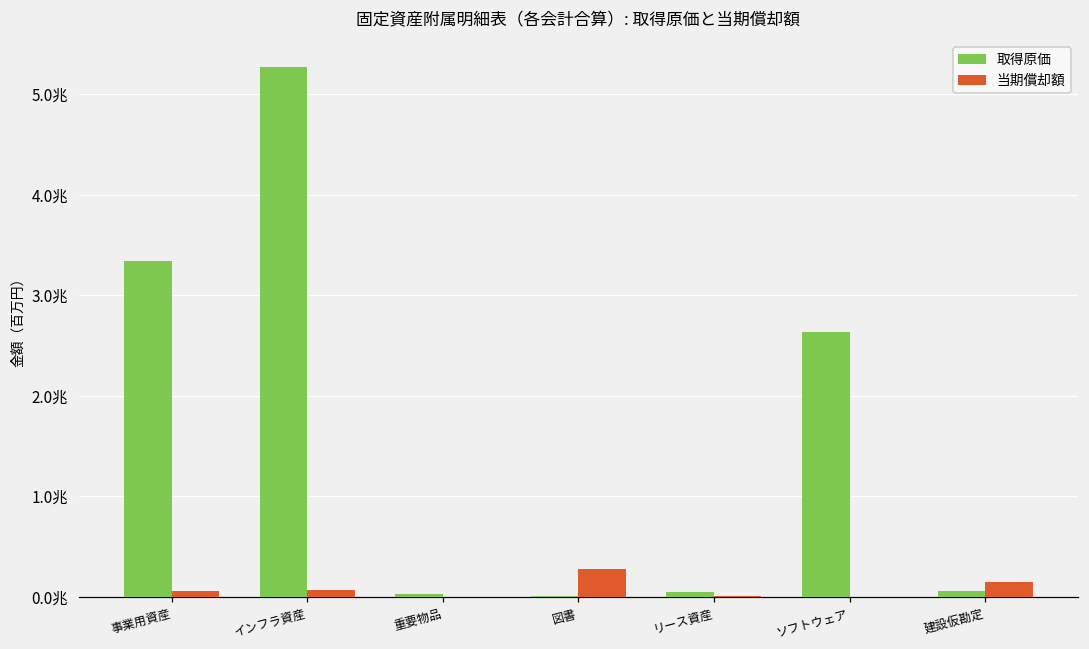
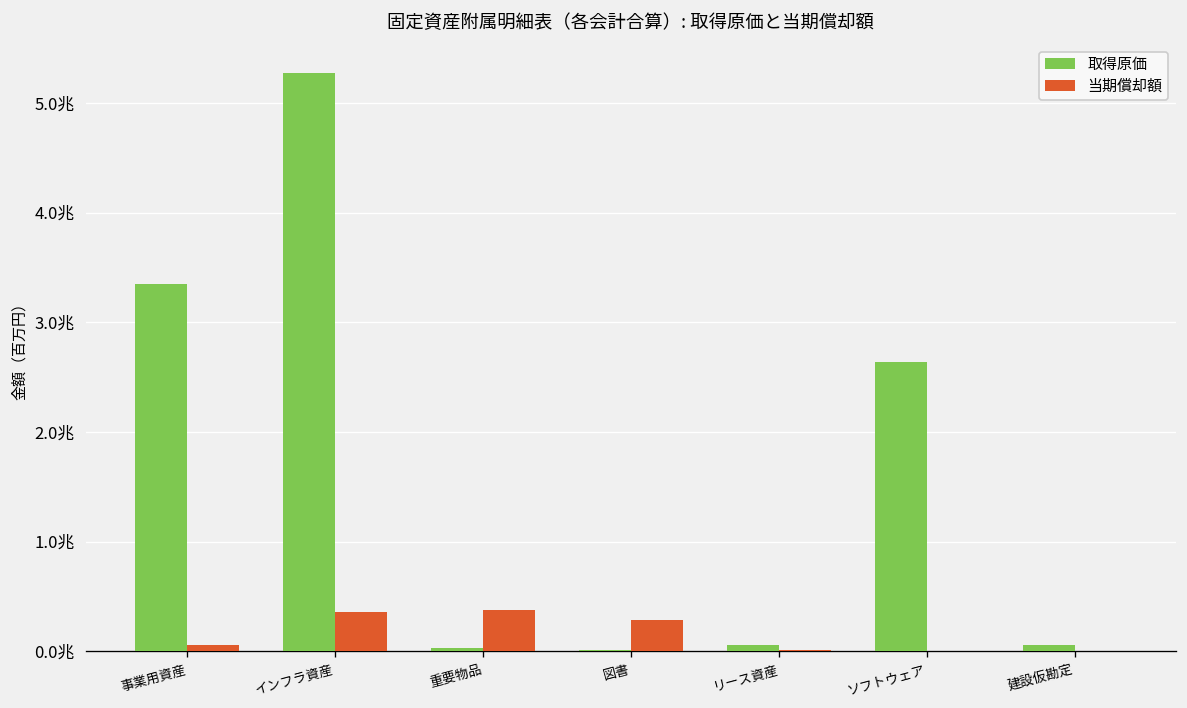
  {
    "取得原価": {
      "事業用資産": "3.3兆",
      "インフラ資産": "5.3兆",
      "重要物品": "0.0兆",
      "リース資産": "0.1兆",
      "ソフトウェア": "2.6兆",
      "建設仮勘定": "0.1兆"
    },
    "当期償却額": {
      "事業用資産": "0.1兆",
-     "インフラ資産": "0.1兆",
-     "重要物品": "0.0兆",
+     "インフラ資産": "0.4兆",
+     "重要物品": "0.4兆",
      "図書": "0.3兆",
-     "建設仮勘定": "0.1兆"
+     "建設仮勘定": "0.0兆"
    }
  }
